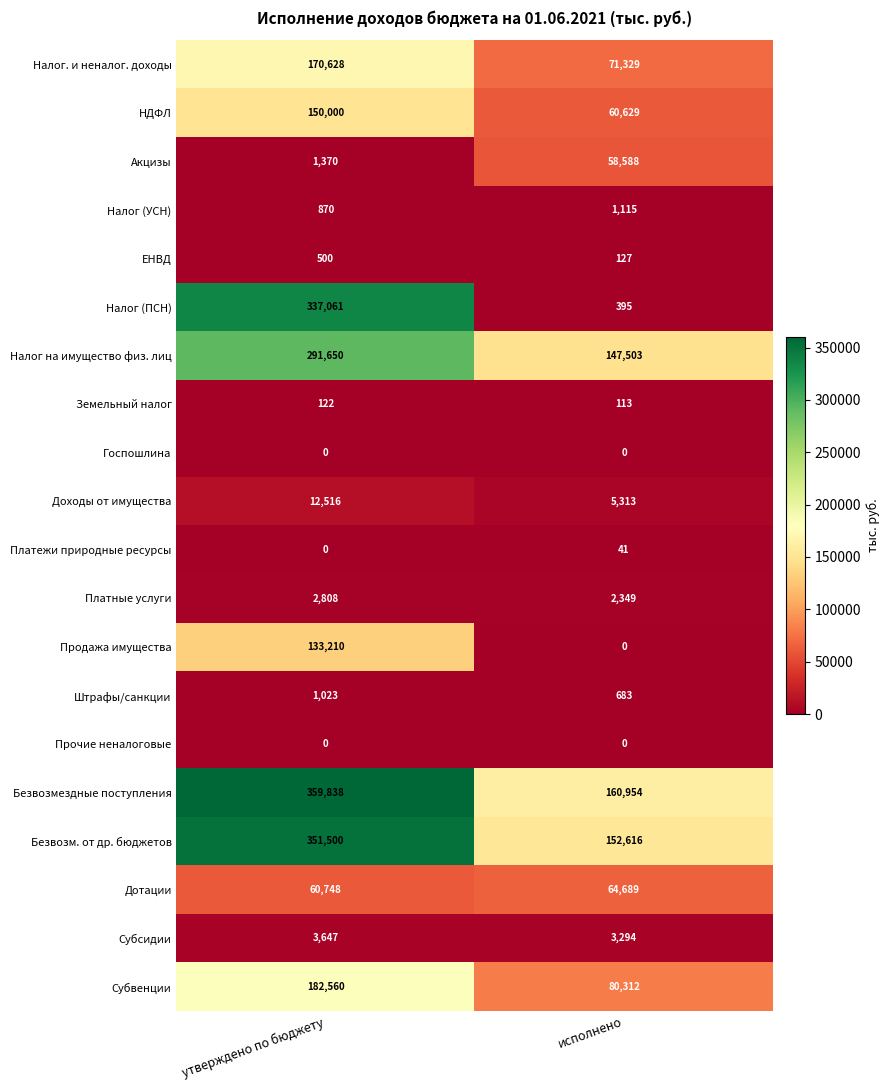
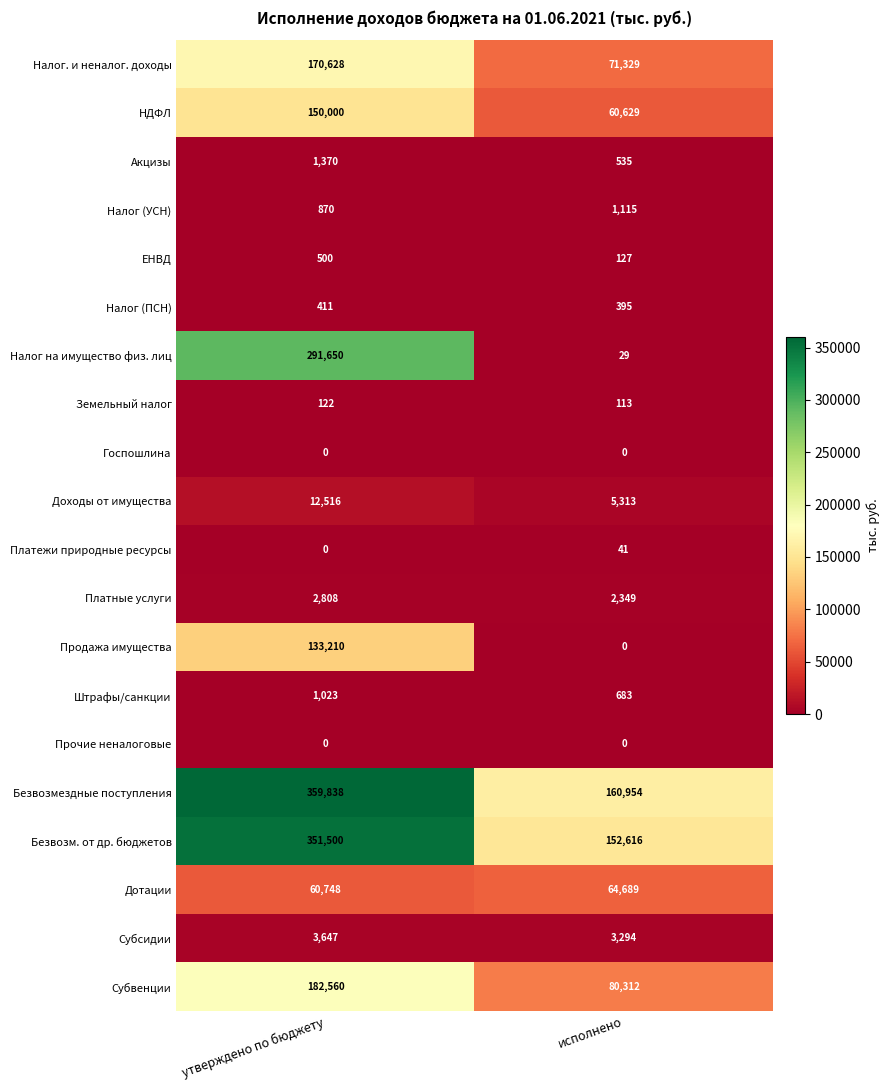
  {
    "Налог. и неналог. доходы": {
      "утверждено по бюджету": "170,628",
      "исполнено": "71,329"
    },
    "НДФЛ": {
      "утверждено по бюджету": "150,000",
      "исполнено": "60,629"
    },
    "Акцизы": {
      "утверждено по бюджету": "1,370",
-     "исполнено": "58,588"
+     "исполнено": "535"
    },
    "Налог (УСН)": {
      "утверждено по бюджету": "870",
      "исполнено": "1,115"
    },
    "ЕНВД": {
      "утверждено по бюджету": "500",
      "исполнено": "127"
    },
    "Налог (ПСН)": {
-     "утверждено по бюджету": "337,061",
+     "утверждено по бюджету": "411",
      "исполнено": "395"
    },
    "Налог на имущество физ. лиц": {
      "утверждено по бюджету": "291,650",
-     "исполнено": "147,503"
+     "исполнено": "29"
    },
    "Земельный налог": {
      "утверждено по бюджету": "122",
      "исполнено": "113"
    },
    "Госпошлина": {
      "утверждено по бюджету": "0",
      "исполнено": "0"
    },
    "Доходы от имущества": {
      "утверждено по бюджету": "12,516",
      "исполнено": "5,313"
    },
    "Платежи природные ресурсы": {
      "утверждено по бюджету": "0",
      "исполнено": "41"
    },
    "Платные услуги": {
      "утверждено по бюджету": "2,808",
      "исполнено": "2,349"
    },
    "Продажа имущества": {
      "утверждено по бюджету": "133,210",
      "исполнено": "0"
    },
    "Штрафы/санкции": {
      "утверждено по бюджету": "1,023",
      "исполнено": "683"
    },
    "Прочие неналоговые": {
      "утверждено по бюджету": "0",
      "исполнено": "0"
    },
    "Безвозмездные поступления": {
      "утверждено по бюджету": "359,838",
      "исполнено": "160,954"
    },
    "Безвозм. от др. бюджетов": {
      "утверждено по бюджету": "351,500",
      "исполнено": "152,616"
    },
    "Дотации": {
      "утверждено по бюджету": "60,748",
      "исполнено": "64,689"
    },
    "Субсидии": {
      "утверждено по бюджету": "3,647",
      "исполнено": "3,294"
    },
    "Субвенции": {
      "утверждено по бюджету": "182,560",
      "исполнено": "80,312"
    }
  }
